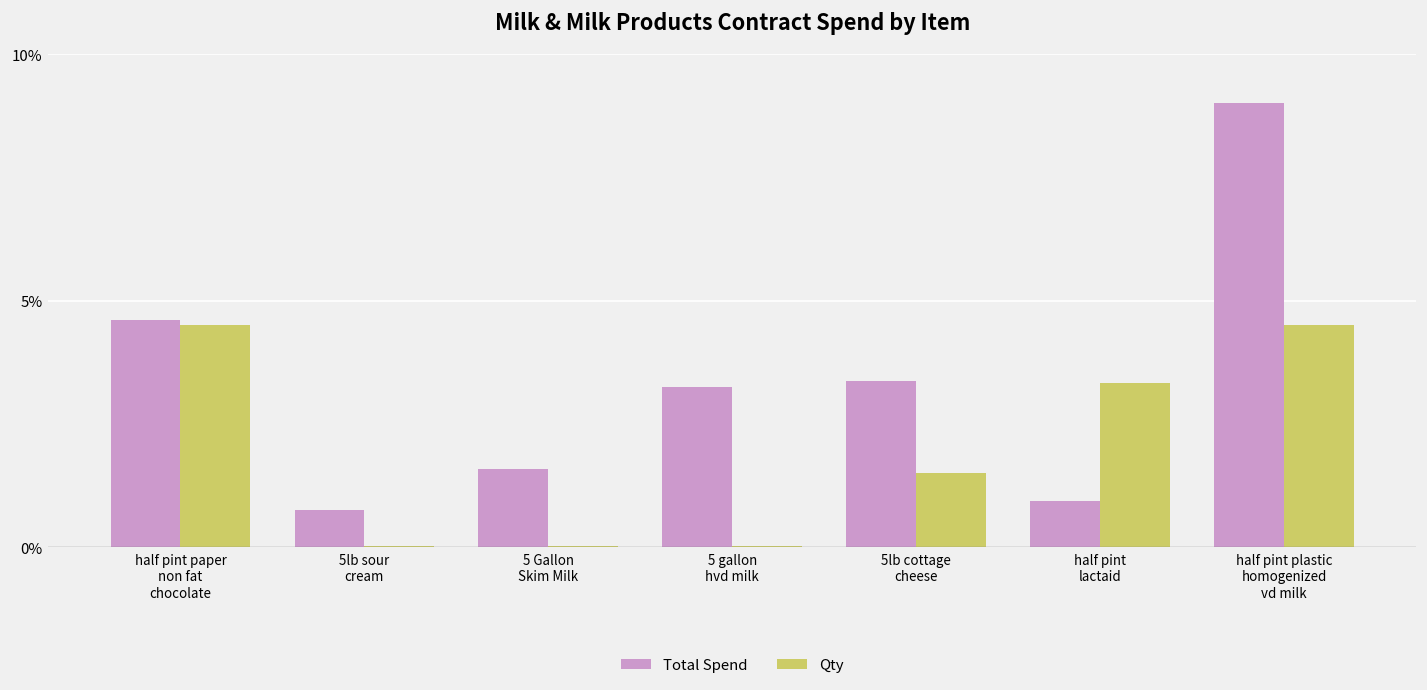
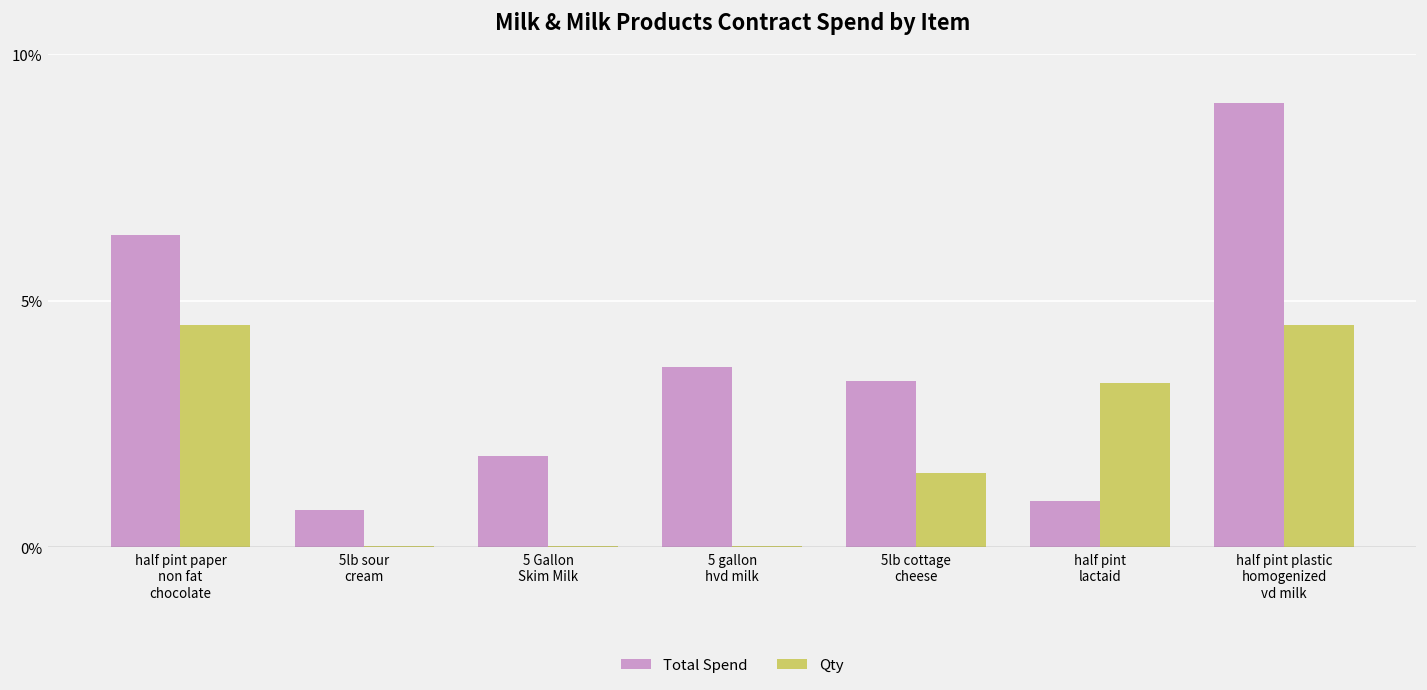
  {
    "Total Spend": {
-     "half pint paper non fat chocolate": "4.6%",
+     "half pint paper non fat chocolate": "6.3%",
      "5lb sour cream": "0.8%",
-     "5 Gallon Skim Milk": "1.6%",
-     "5 gallon hvd milk": "3.2%",
+     "5 Gallon Skim Milk": "1.8%",
+     "5 gallon hvd milk": "3.7%",
      "5lb cottage cheese": "3.4%",
      "half pint lactaid": "0.9%",
      "half pint plastic homogenized vd milk": "9.0%"
    },
    "Qty": {
      "half pint paper non fat chocolate": "4.5%",
      "5lb cottage cheese": "1.5%",
      "half pint lactaid": "3.3%",
      "half pint plastic homogenized vd milk": "4.5%"
    }
  }
